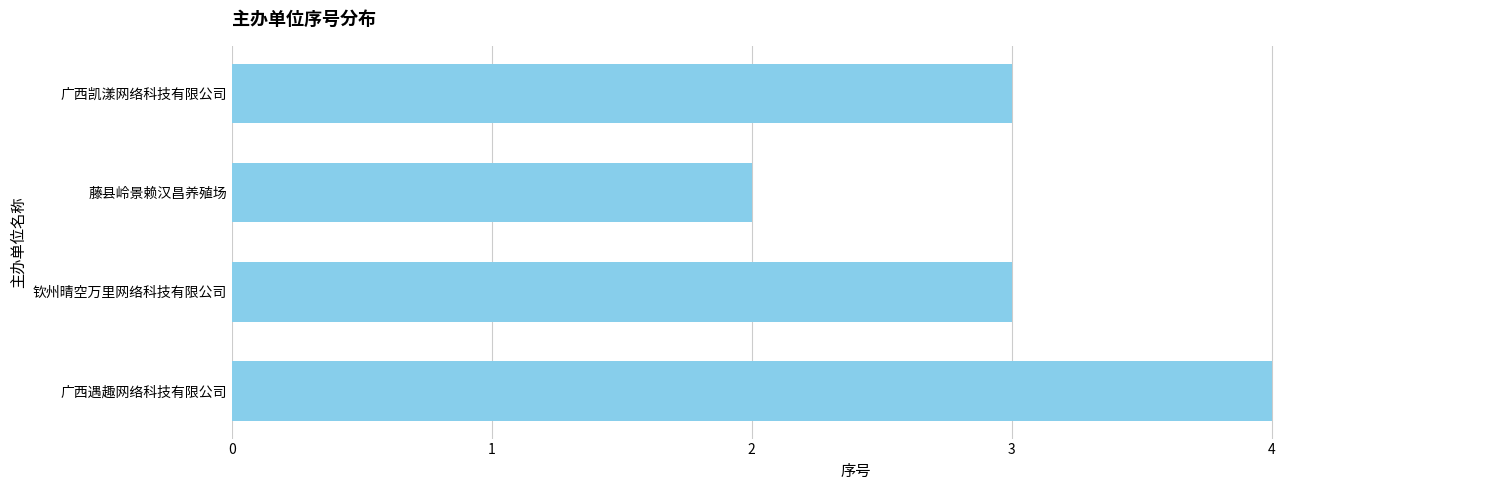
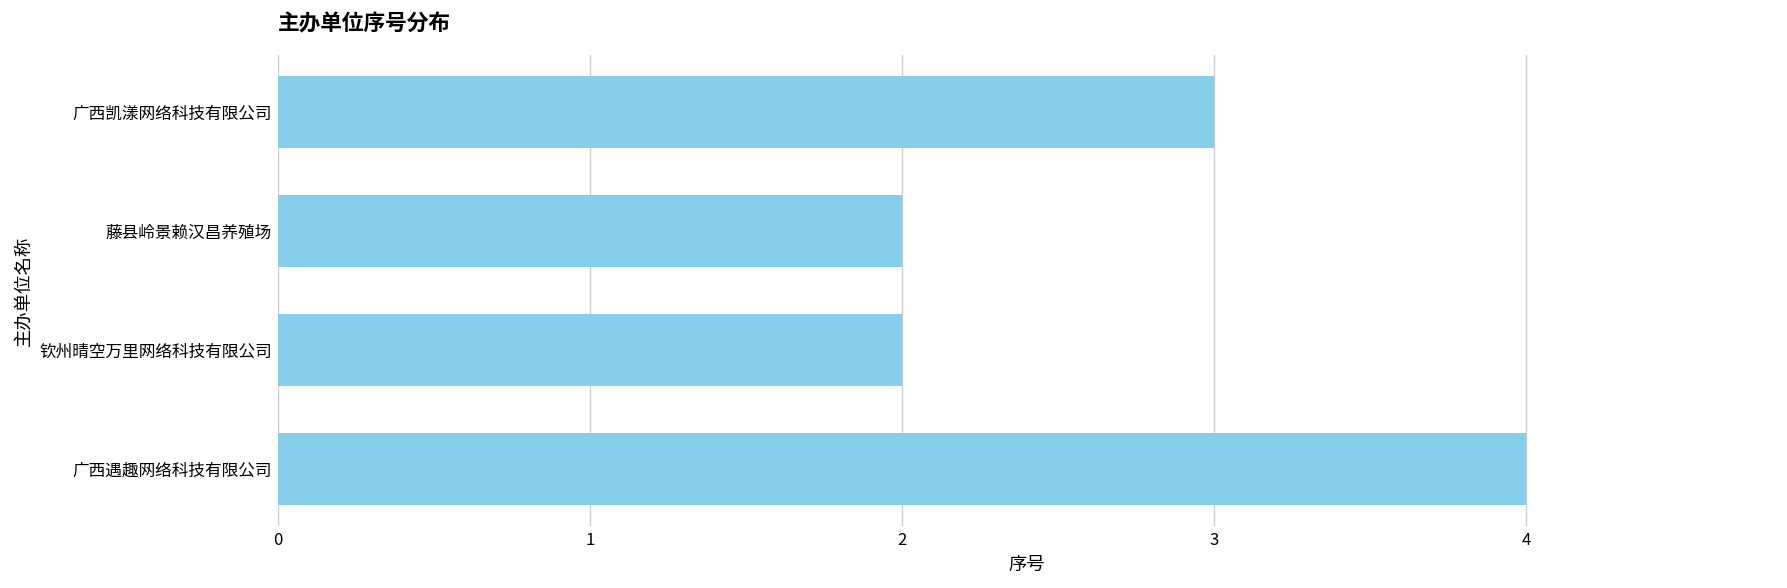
  {
    "广西凯漾网络科技有限公司": 3,
    "藤县岭景赖汉昌养殖场": 2,
-   "钦州晴空万里网络科技有限公司": 3,
+   "钦州晴空万里网络科技有限公司": 2,
    "广西遇趣网络科技有限公司": 4
  }
